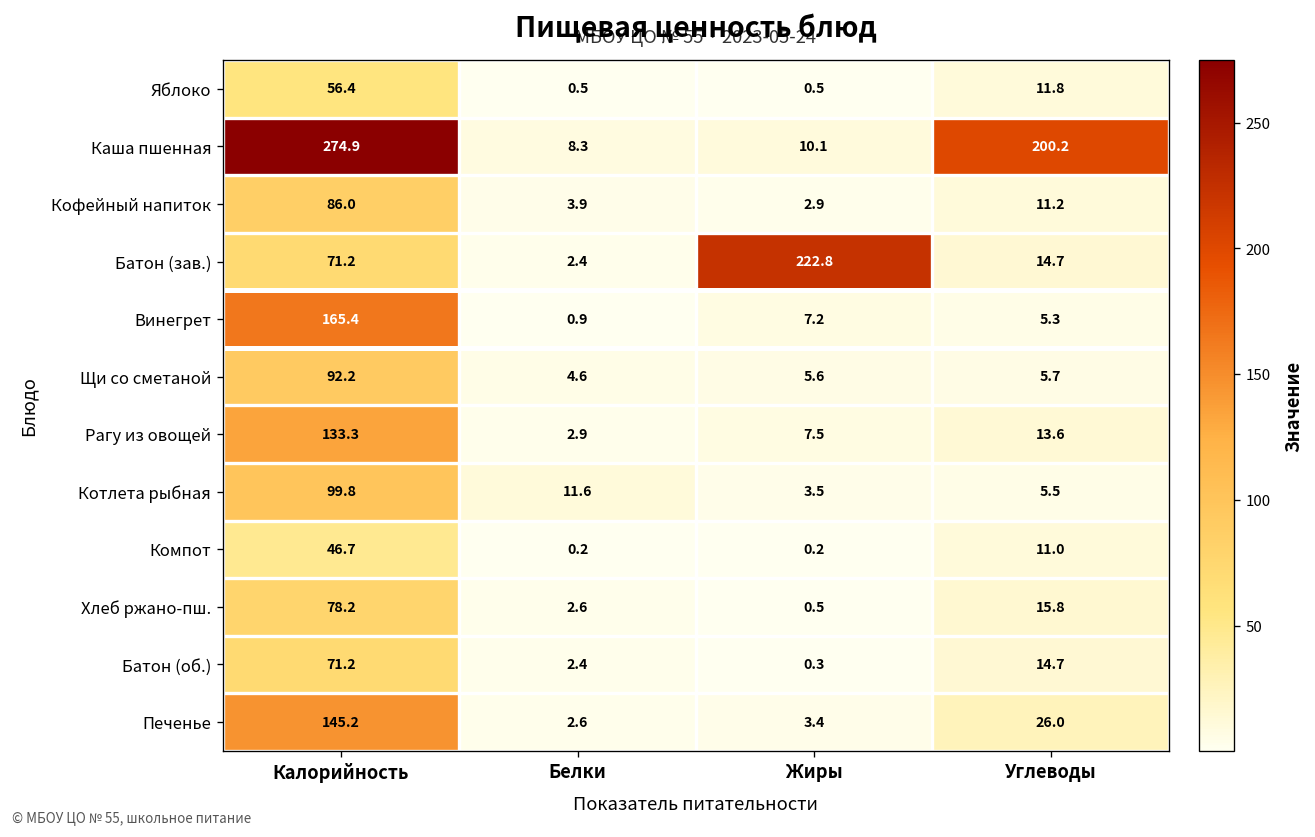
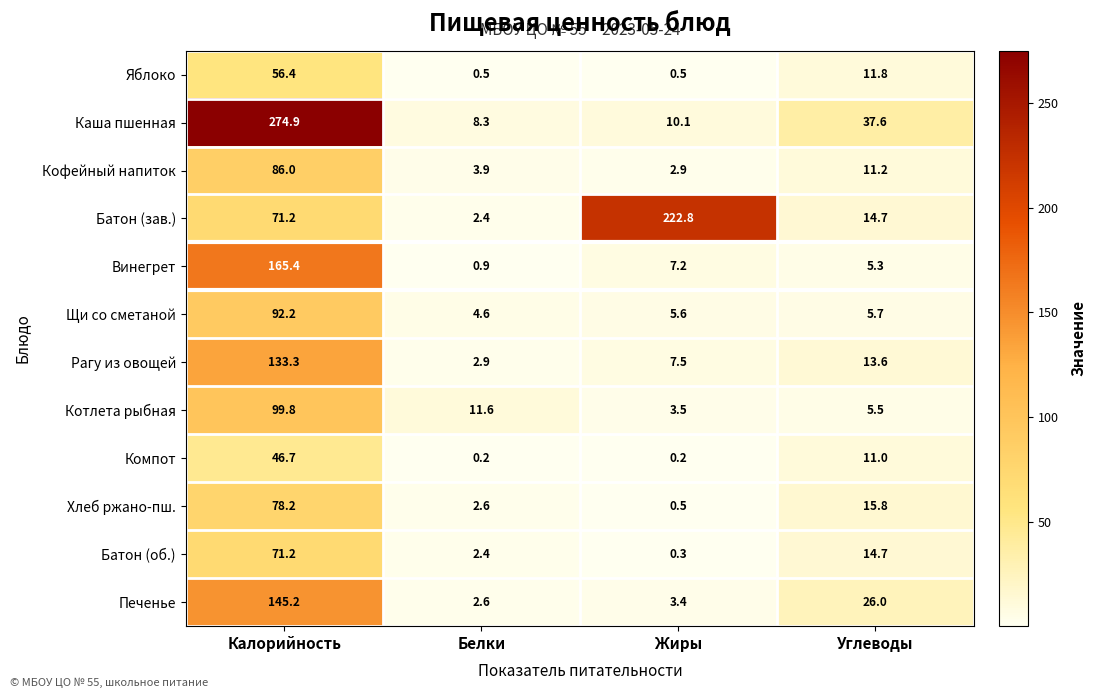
  {
    "Яблоко": {
      "Калорийность": 56.4,
      "Белки": 0.5,
      "Жиры": 0.5,
      "Углеводы": 11.8
    },
    "Каша пшенная": {
      "Калорийность": 274.9,
      "Белки": 8.3,
      "Жиры": 10.1,
-     "Углеводы": 200.2
+     "Углеводы": 37.6
    },
    "Кофейный напиток": {
      "Калорийность": 86.0,
      "Белки": 3.9,
      "Жиры": 2.9,
      "Углеводы": 11.2
    },
    "Батон (зав.)": {
      "Калорийность": 71.2,
      "Белки": 2.4,
      "Жиры": 222.8,
      "Углеводы": 14.7
    },
    "Винегрет": {
      "Калорийность": 165.4,
      "Белки": 0.9,
      "Жиры": 7.2,
      "Углеводы": 5.3
    },
    "Щи со сметаной": {
      "Калорийность": 92.2,
      "Белки": 4.6,
      "Жиры": 5.6,
      "Углеводы": 5.7
    },
    "Рагу из овощей": {
      "Калорийность": 133.3,
      "Белки": 2.9,
      "Жиры": 7.5,
      "Углеводы": 13.6
    },
    "Котлета рыбная": {
      "Калорийность": 99.8,
      "Белки": 11.6,
      "Жиры": 3.5,
      "Углеводы": 5.5
    },
    "Компот": {
      "Калорийность": 46.7,
      "Белки": 0.2,
      "Жиры": 0.2,
      "Углеводы": 11.0
    },
    "Хлеб ржано-пш.": {
      "Калорийность": 78.2,
      "Белки": 2.6,
      "Жиры": 0.5,
      "Углеводы": 15.8
    },
    "Батон (об.)": {
      "Калорийность": 71.2,
      "Белки": 2.4,
      "Жиры": 0.3,
      "Углеводы": 14.7
    },
    "Печенье": {
      "Калорийность": 145.2,
      "Белки": 2.6,
      "Жиры": 3.4,
      "Углеводы": 26.0
    }
  }
